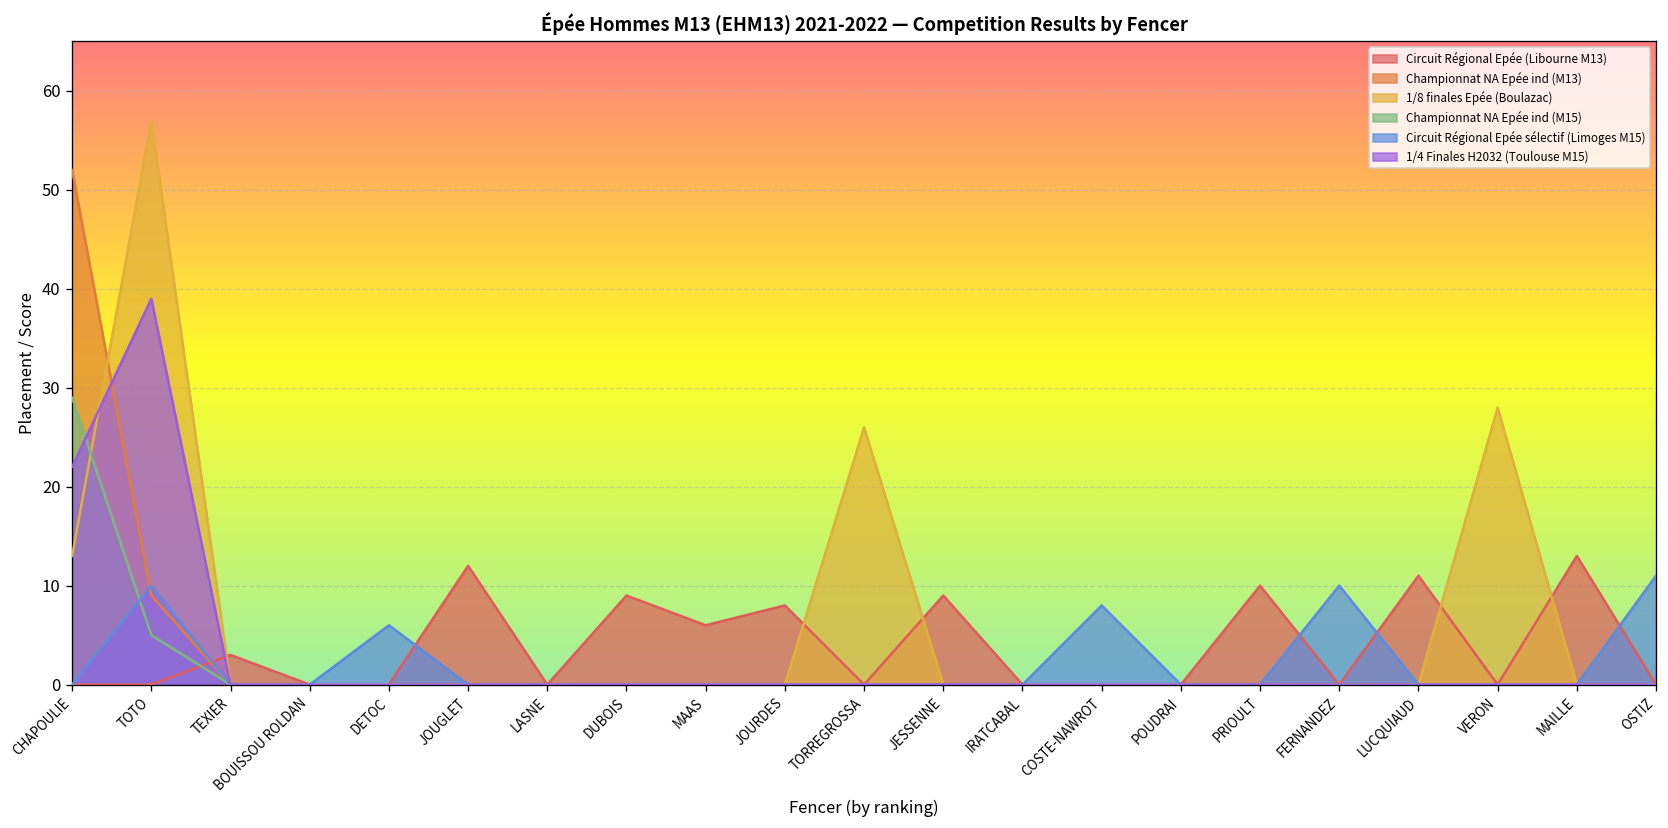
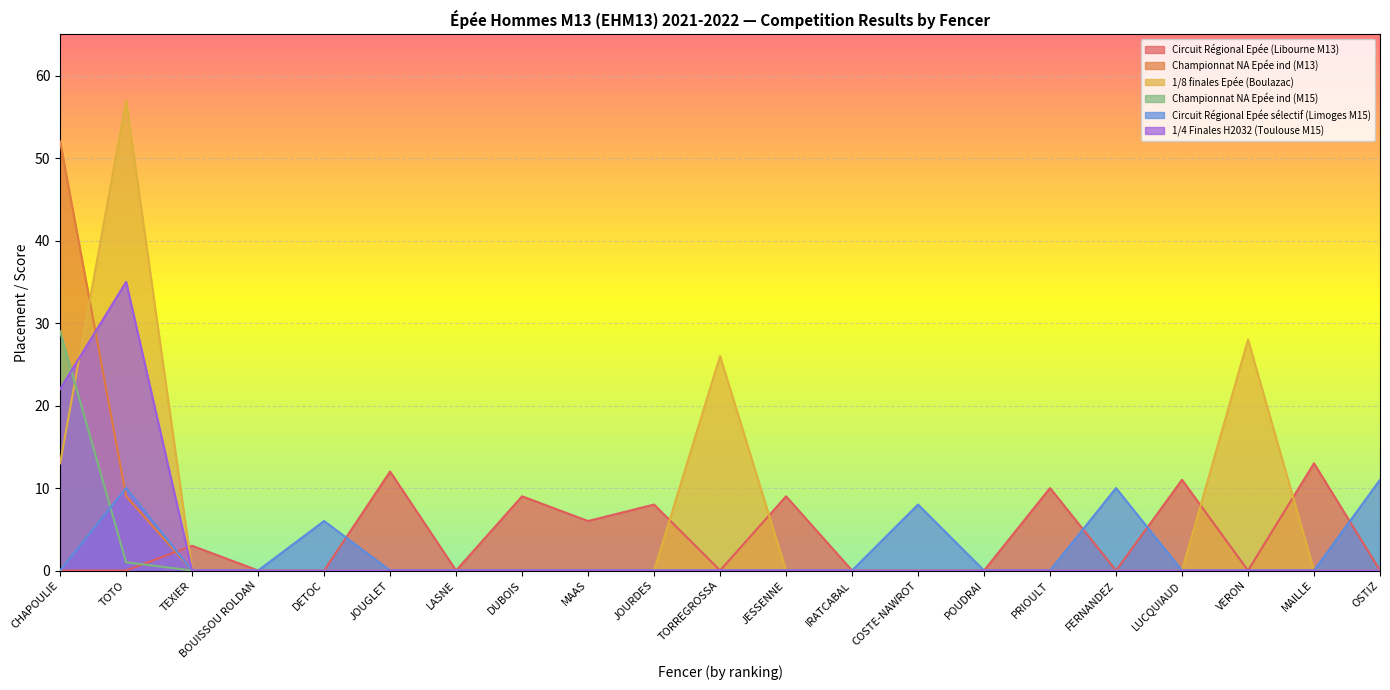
  {
    "Championnat NA Epée ind (M15)": {
      "CHAPOULIE": 29,
-     "TOTO": 5
+     "TOTO": 1
    },
    "Circuit Régional Epée sélectif (Limoges M15)": {
      "TOTO": 10,
      "DETOC": 6,
      "COSTE-NAWROT": 8,
      "FERNANDEZ": 10,
      "OSTIZ": 11
    },
    "1/4 Finales H2032 (Toulouse M15)": {
      "CHAPOULIE": 22,
-     "TOTO": 39
+     "TOTO": 35
    }
  }
